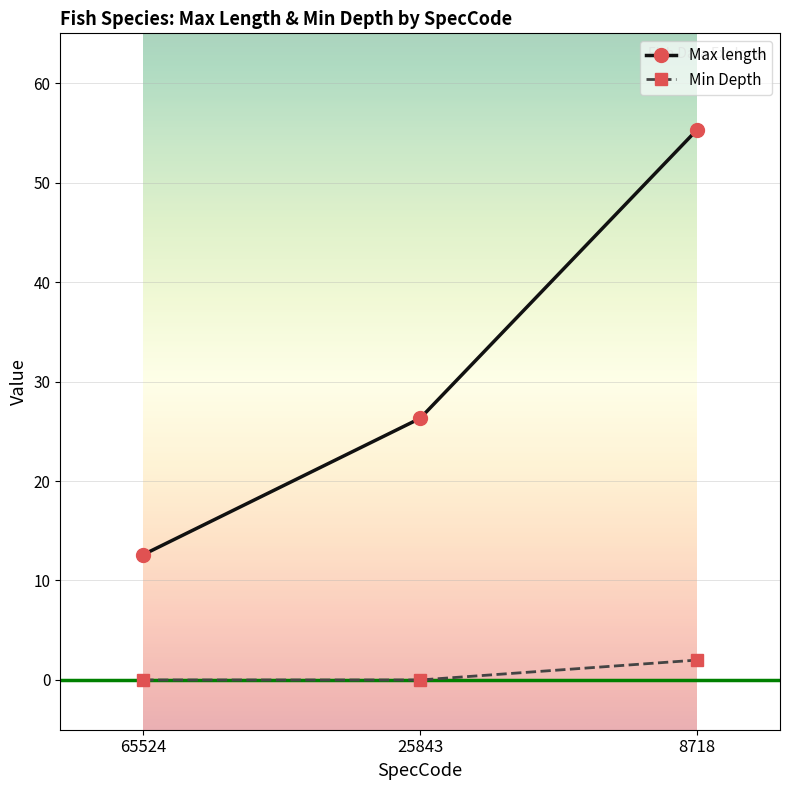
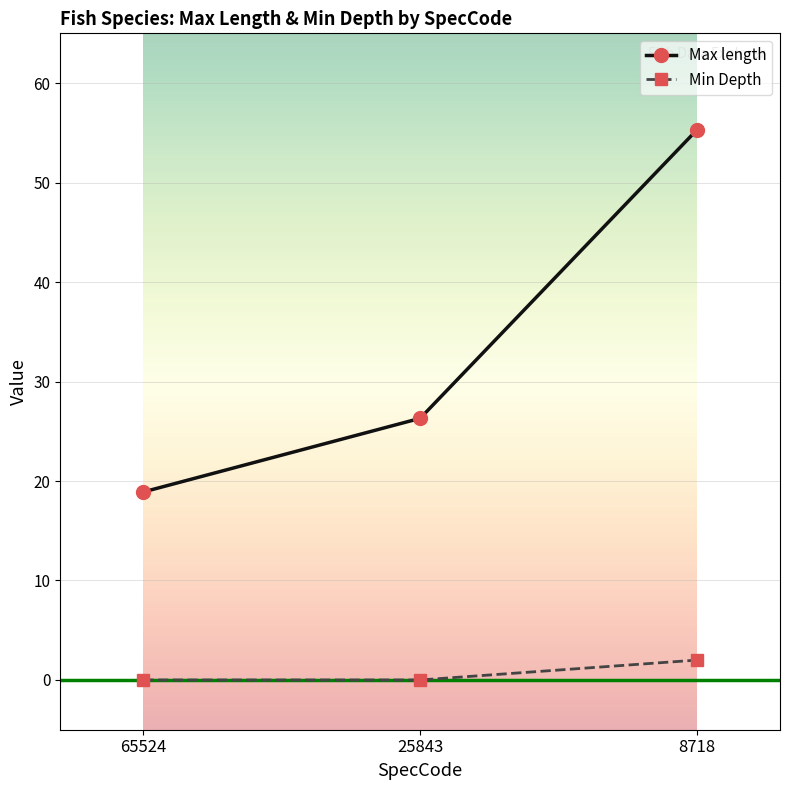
  {
    "Max length": {
-     "65524": 13,
+     "65524": 19,
      "25843": 26,
      "8718": 55
    },
    "Min Depth": {
      "65524": 0,
      "25843": 0,
      "8718": 2
    }
  }
